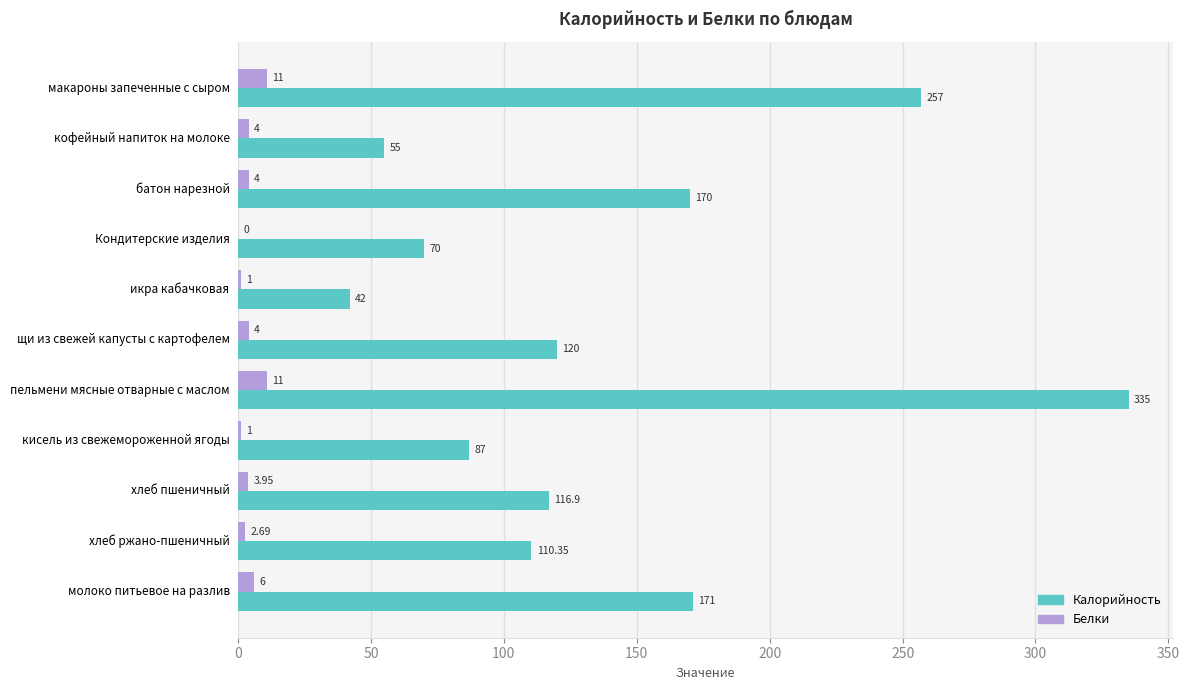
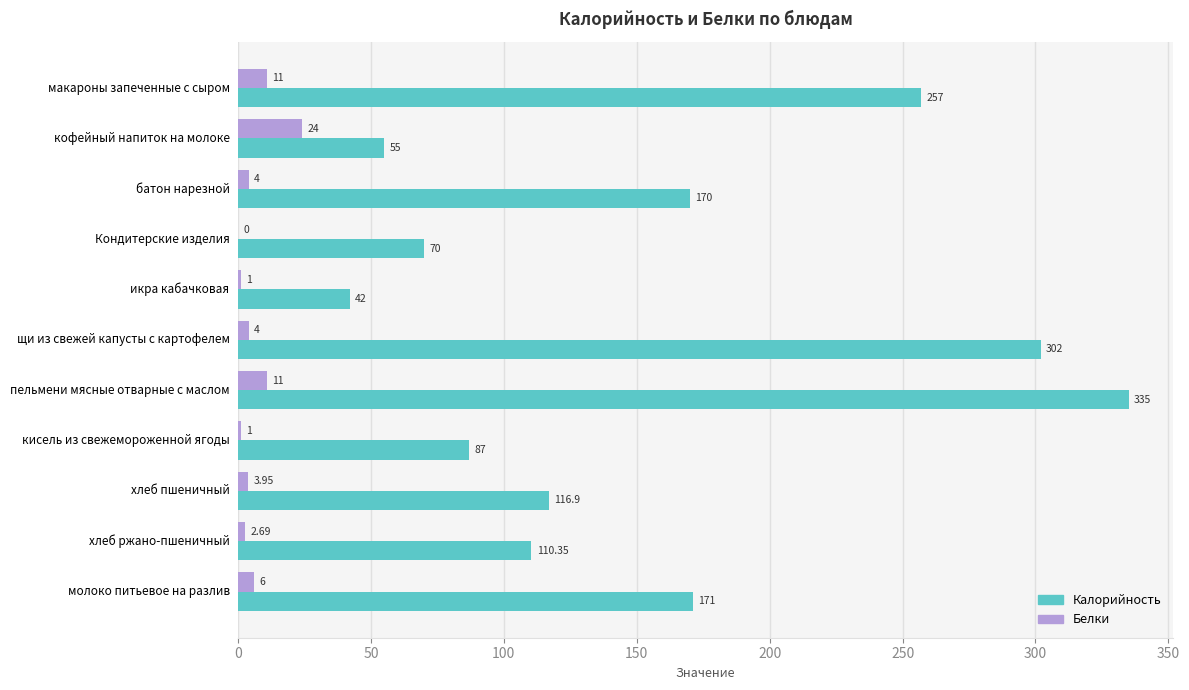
  {
    "Калорийность": {
      "макароны запеченные с сыром": 257,
      "кофейный напиток на молоке": 55,
      "батон нарезной": 170,
      "Кондитерские изделия": 70,
      "икра кабачковая": 42,
-     "щи из свежей капусты с картофелем": 120,
+     "щи из свежей капусты с картофелем": 302,
      "пельмени мясные отварные с маслом": 335,
      "кисель из свежемороженной ягоды": 87,
      "хлеб пшеничный": 116.9,
      "хлеб ржано-пшеничный": 110.35,
      "молоко питьевое на разлив": 171
    },
    "Белки": {
      "макароны запеченные с сыром": 11,
-     "кофейный напиток на молоке": 4,
+     "кофейный напиток на молоке": 24,
      "батон нарезной": 4,
      "Кондитерские изделия": 0,
      "икра кабачковая": 1,
      "щи из свежей капусты с картофелем": 4,
      "пельмени мясные отварные с маслом": 11,
      "кисель из свежемороженной ягоды": 1,
      "хлеб пшеничный": 3.95,
      "хлеб ржано-пшеничный": 2.69,
      "молоко питьевое на разлив": 6
    }
  }
